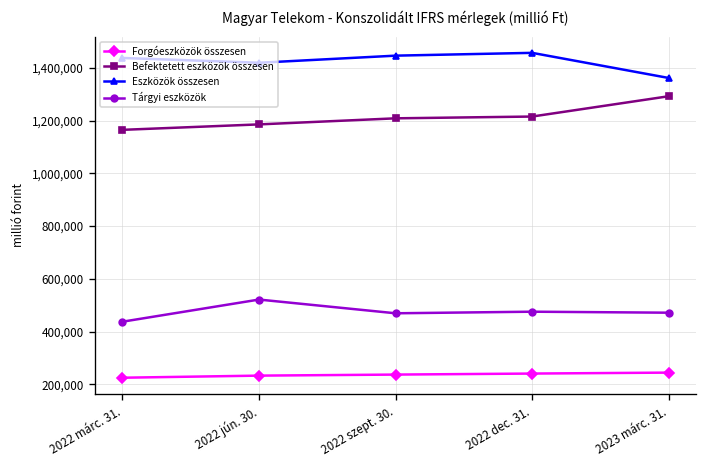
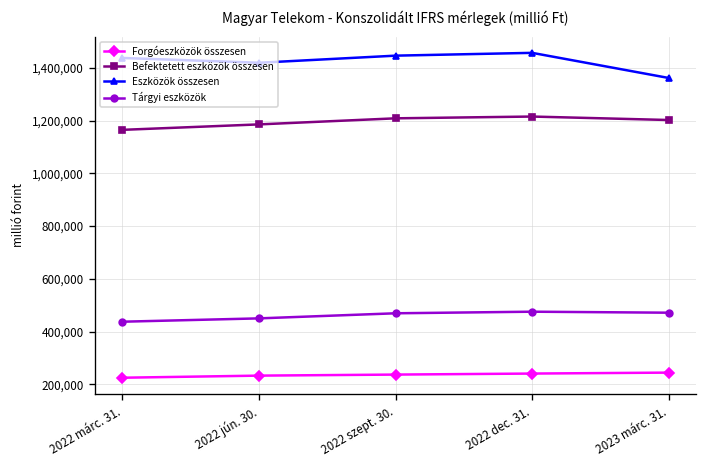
  {
    "Forgóeszközök összesen": {
      "2022 márc. 31.": "230,000",
      "2022 jún. 30.": "230,000",
      "2022 szept. 30.": "240,000",
      "2022 dec. 31.": "240,000",
      "2023 márc. 31.": "240,000"
    },
    "Befektetett eszközök összesen": {
      "2022 márc. 31.": "1,160,000",
      "2022 jún. 30.": "1,190,000",
      "2022 szept. 30.": "1,210,000",
      "2022 dec. 31.": "1,220,000",
-     "2023 márc. 31.": "1,290,000"
+     "2023 márc. 31.": "1,200,000"
    },
    "Eszközök összesen": {
      "2022 szept. 30.": "1,450,000",
      "2022 dec. 31.": "1,460,000",
      "2023 márc. 31.": "1,360,000"
    },
    "Tárgyi eszközök": {
      "2022 márc. 31.": "440,000",
-     "2022 jún. 30.": "520,000",
+     "2022 jún. 30.": "450,000",
      "2022 szept. 30.": "470,000",
      "2022 dec. 31.": "480,000",
      "2023 márc. 31.": "470,000"
    }
  }
